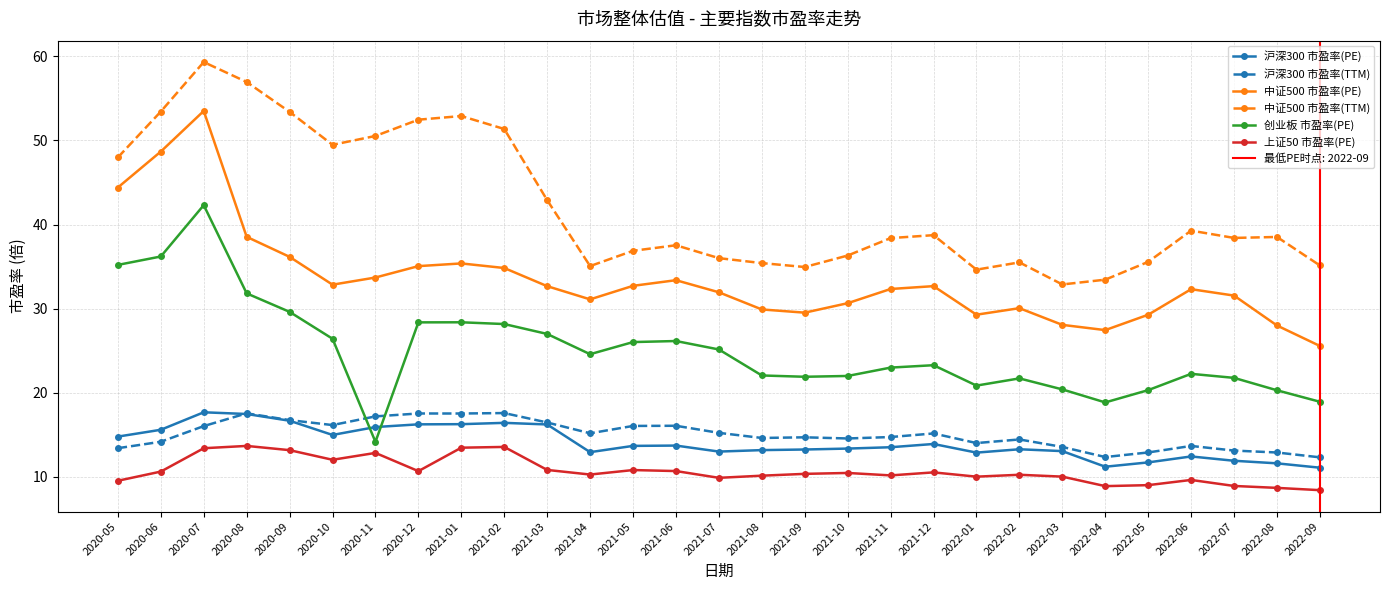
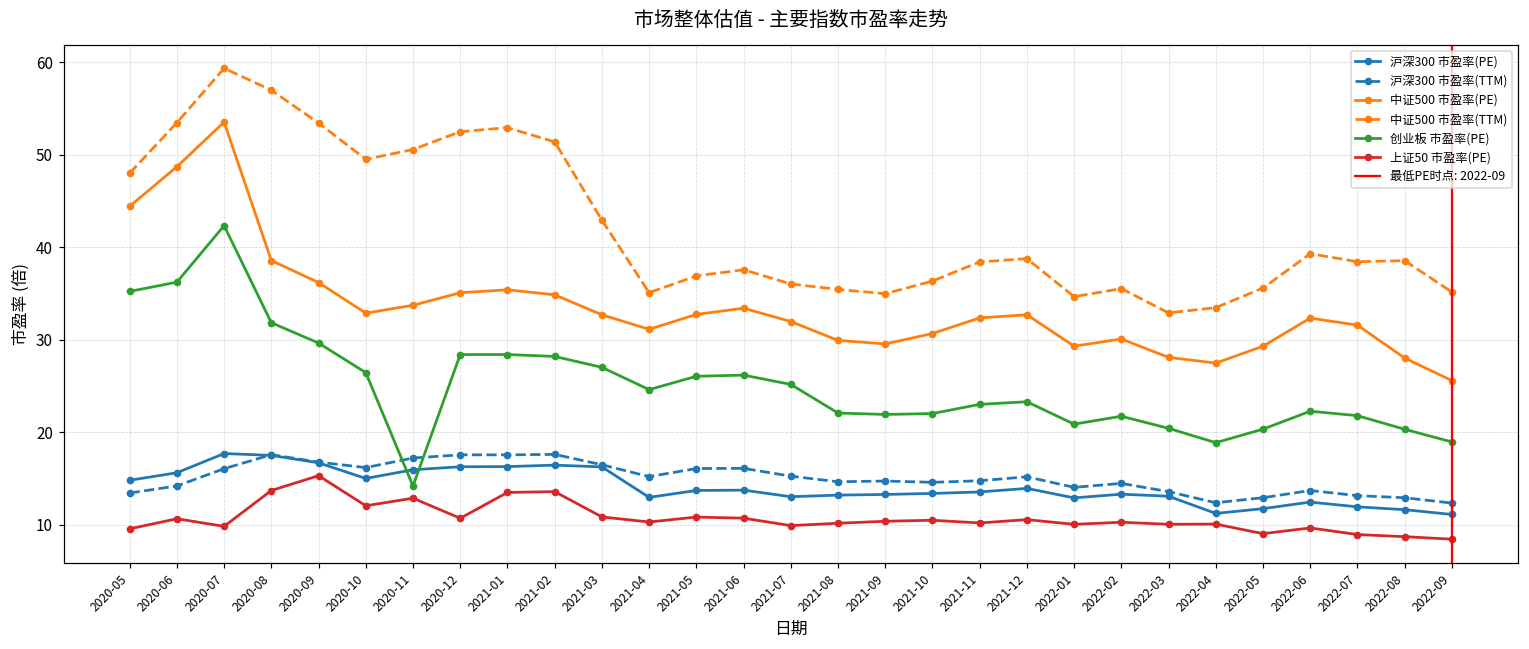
  {
    "创业板 市盈率(PE)": {
      "2020-05": 35,
      "2020-06": 36,
      "2020-07": 42,
      "2020-08": 32,
      "2020-09": 30,
      "2020-10": 26,
      "2020-11": 14,
      "2020-12": 28,
      "2021-01": 28,
      "2021-02": 28,
      "2021-03": 27,
      "2021-04": 25,
      "2021-05": 26,
      "2021-06": 26,
      "2021-07": 25,
      "2021-08": 22,
      "2021-09": 22,
      "2021-10": 22,
      "2021-11": 23,
      "2021-12": 23,
      "2022-01": 21,
      "2022-02": 22,
      "2022-03": 20,
      "2022-04": 19,
      "2022-05": 20,
      "2022-06": 22,
      "2022-07": 22,
      "2022-08": 20,
      "2022-09": 19
    },
    "上证50 市盈率(PE)": {
      "2020-05": 10,
      "2020-06": 11,
-     "2020-07": 13,
+     "2020-07": 10,
      "2020-08": 14,
-     "2020-09": 13,
+     "2020-09": 15,
      "2020-10": 12,
      "2020-11": 13,
      "2020-12": 11,
      "2021-01": 13,
      "2021-02": 14,
      "2021-03": 11,
      "2021-04": 10,
      "2021-05": 11,
      "2021-06": 11,
      "2021-07": 10,
      "2021-08": 10,
      "2021-09": 10,
      "2021-10": 10,
      "2021-11": 10,
      "2021-12": 11,
      "2022-01": 10,
      "2022-02": 10,
      "2022-03": 10,
-     "2022-04": 9,
+     "2022-04": 10,
      "2022-05": 9,
      "2022-06": 10,
      "2022-07": 9,
      "2022-08": 9,
      "2022-09": 8
    }
  }
